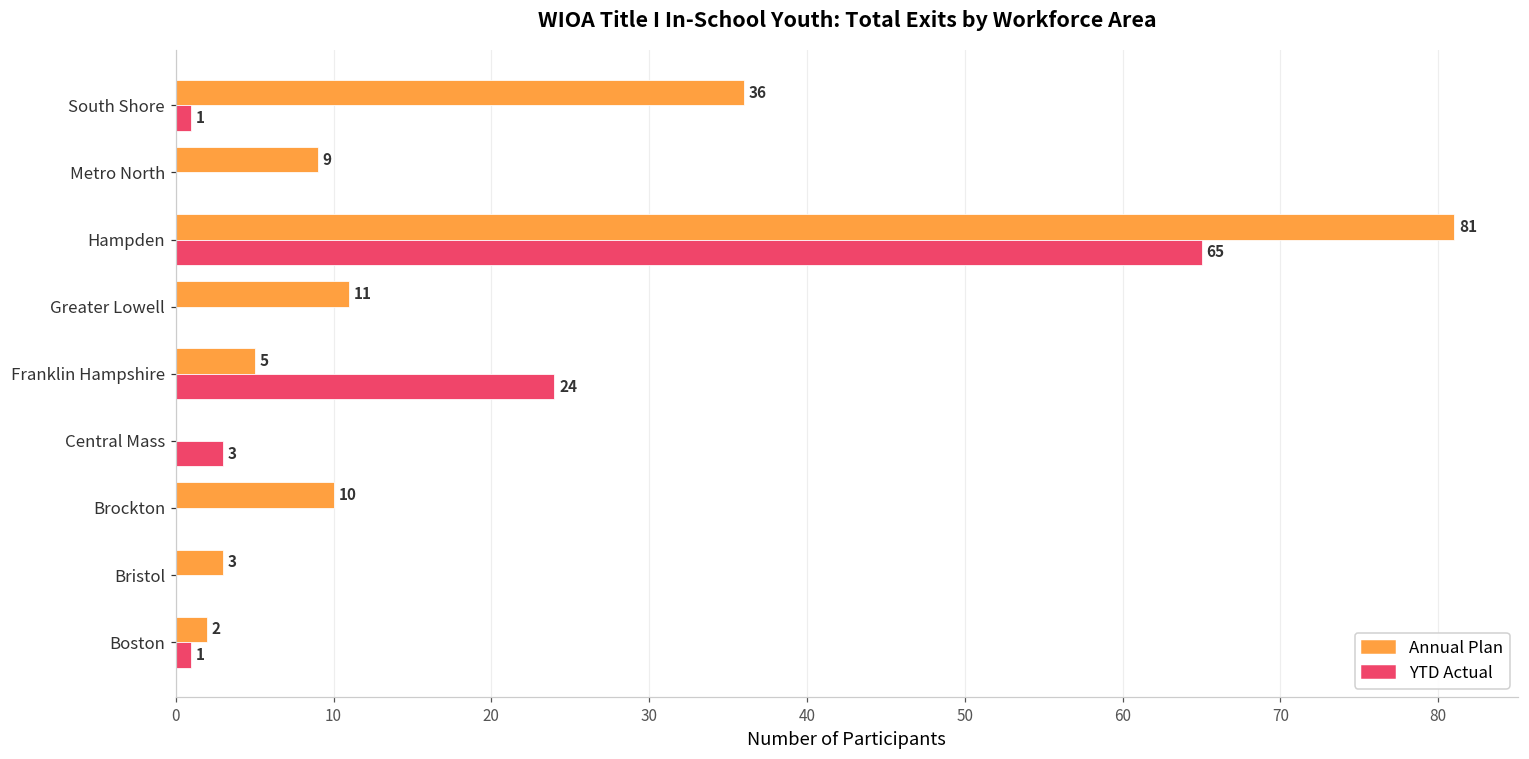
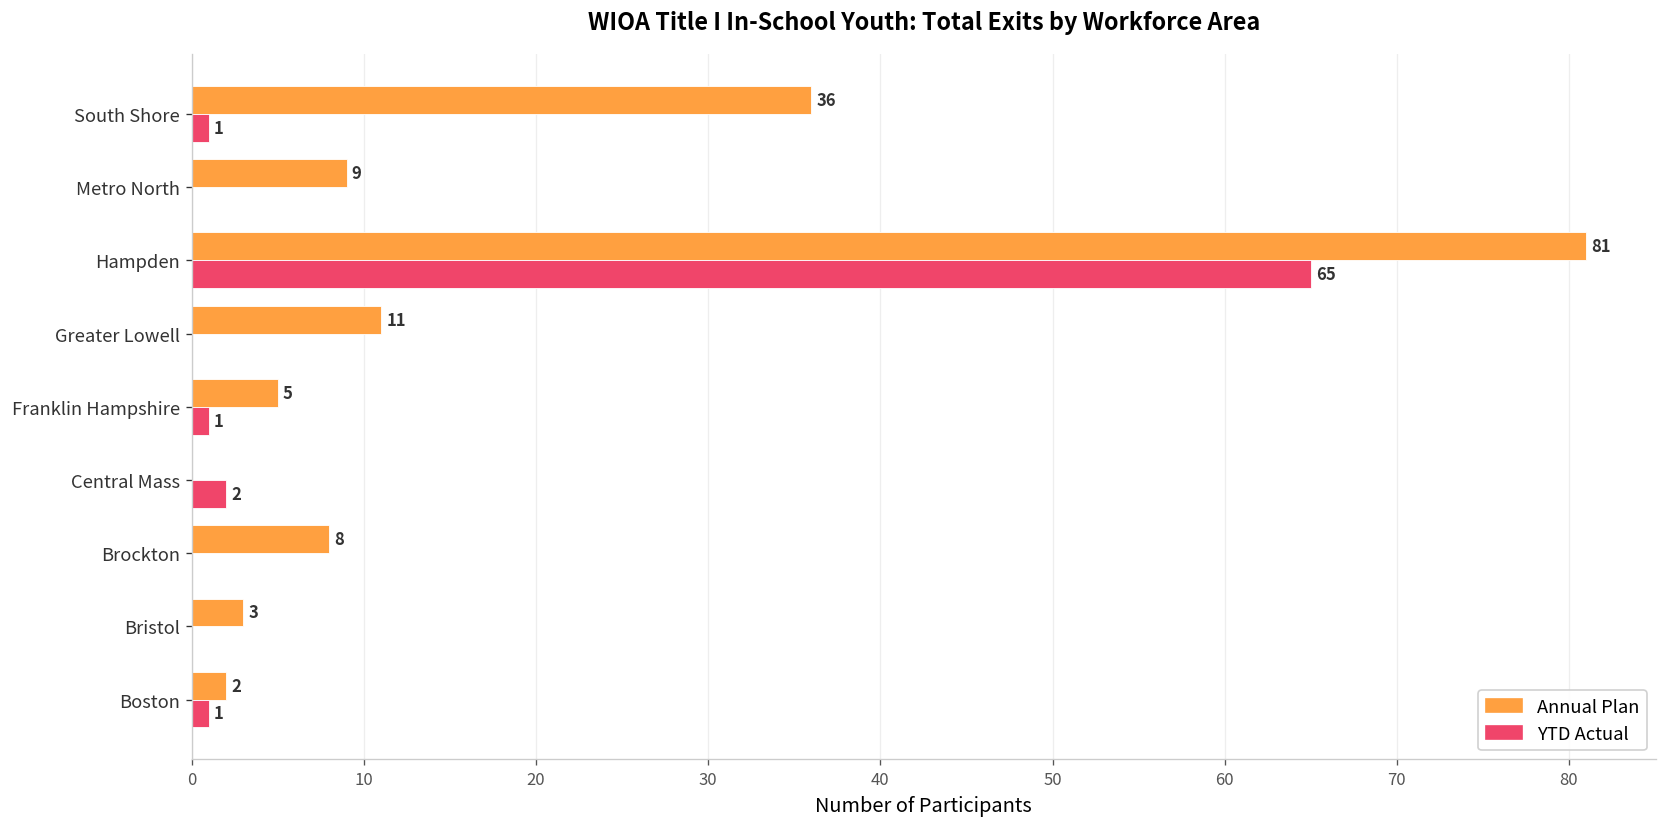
  {
    "Annual Plan": {
      "South Shore": 36,
      "Metro North": 9,
      "Hampden": 81,
      "Greater Lowell": 11,
      "Franklin Hampshire": 5,
-     "Brockton": 10,
+     "Brockton": 8,
      "Bristol": 3,
      "Boston": 2
    },
    "YTD Actual": {
      "South Shore": 1,
      "Hampden": 65,
-     "Franklin Hampshire": 24,
-     "Central Mass": 3,
+     "Franklin Hampshire": 1,
+     "Central Mass": 2,
      "Boston": 1
    }
  }
